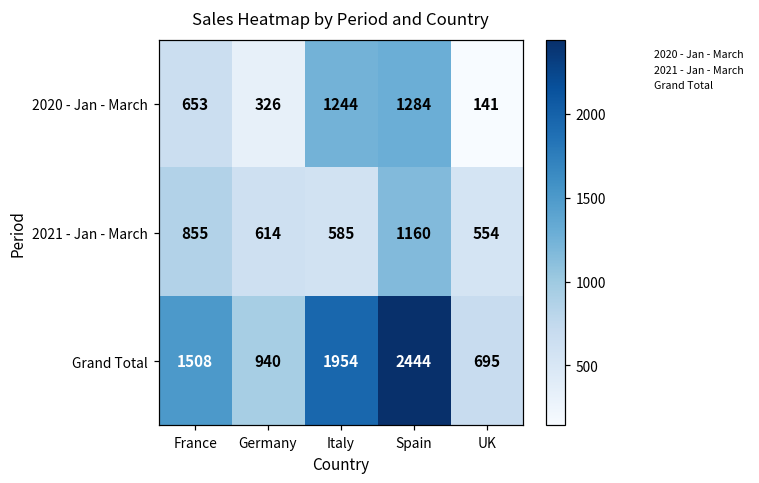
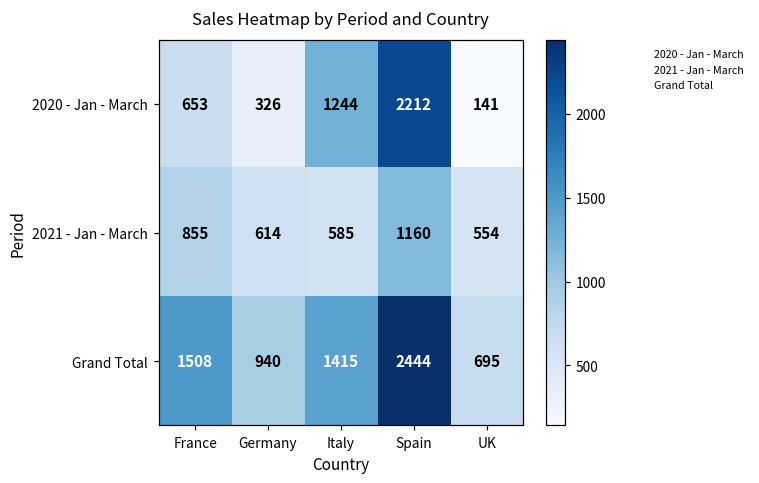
  {
    "2020 - Jan - March": {
      "France": 653,
      "Germany": 326,
      "Italy": 1244,
-     "Spain": 1284,
+     "Spain": 2212,
      "UK": 141
    },
    "2021 - Jan - March": {
      "France": 855,
      "Germany": 614,
      "Italy": 585,
      "Spain": 1160,
      "UK": 554
    },
    "Grand Total": {
      "France": 1508,
      "Germany": 940,
-     "Italy": 1954,
+     "Italy": 1415,
      "Spain": 2444,
      "UK": 695
    }
  }
